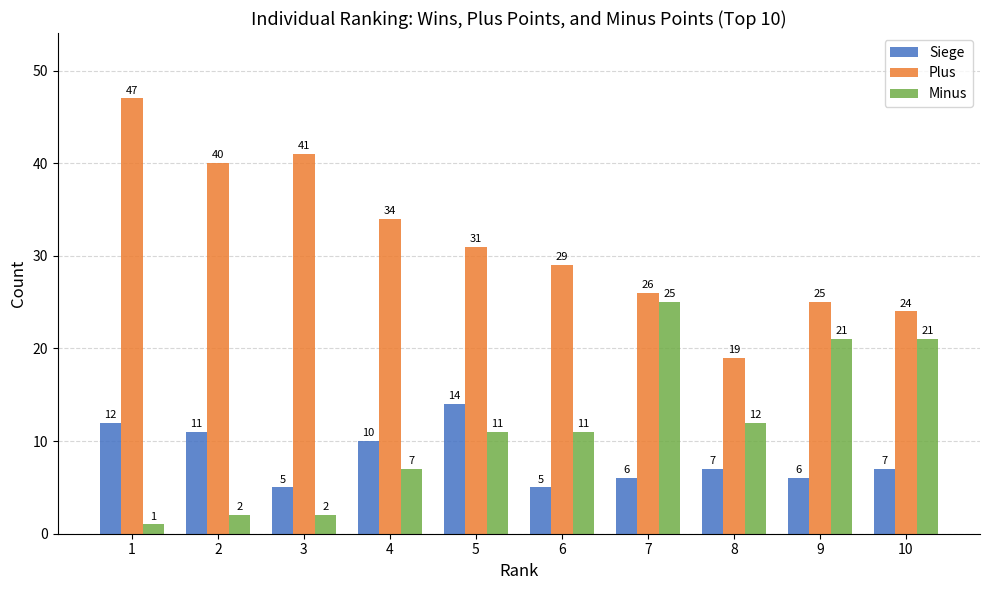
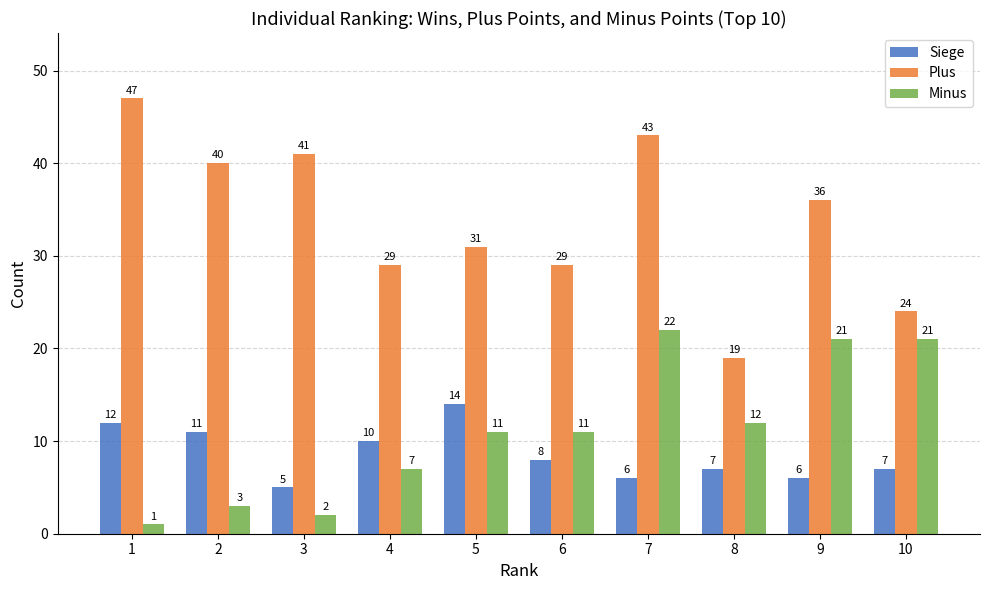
  {
    "Siege": {
      "1": 12,
      "2": 11,
      "3": 5,
      "4": 10,
      "5": 14,
-     "6": 5,
+     "6": 8,
      "7": 6,
      "8": 7,
      "9": 6,
      "10": 7
    },
    "Plus": {
      "1": 47,
      "2": 40,
      "3": 41,
-     "4": 34,
+     "4": 29,
      "5": 31,
      "6": 29,
-     "7": 26,
+     "7": 43,
      "8": 19,
-     "9": 25,
+     "9": 36,
      "10": 24
    },
    "Minus": {
      "1": 1,
-     "2": 2,
+     "2": 3,
      "3": 2,
      "4": 7,
      "5": 11,
      "6": 11,
-     "7": 25,
+     "7": 22,
      "8": 12,
      "9": 21,
      "10": 21
    }
  }
